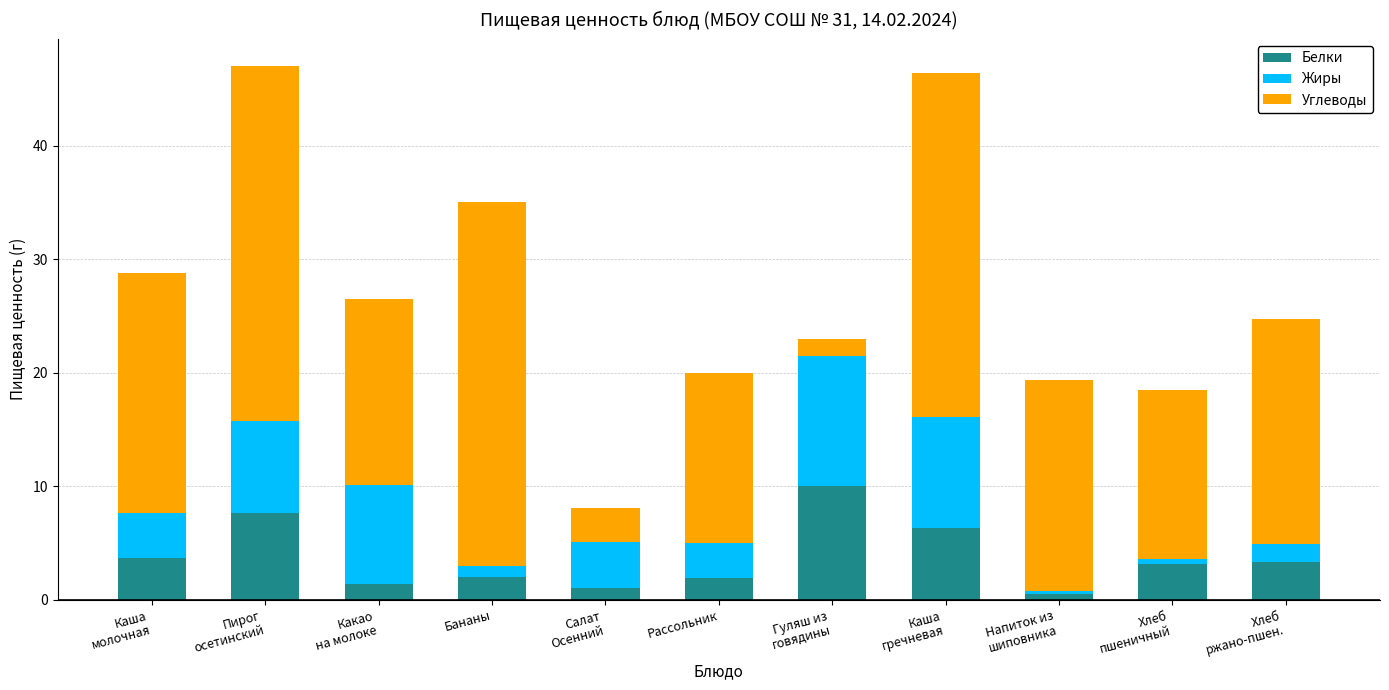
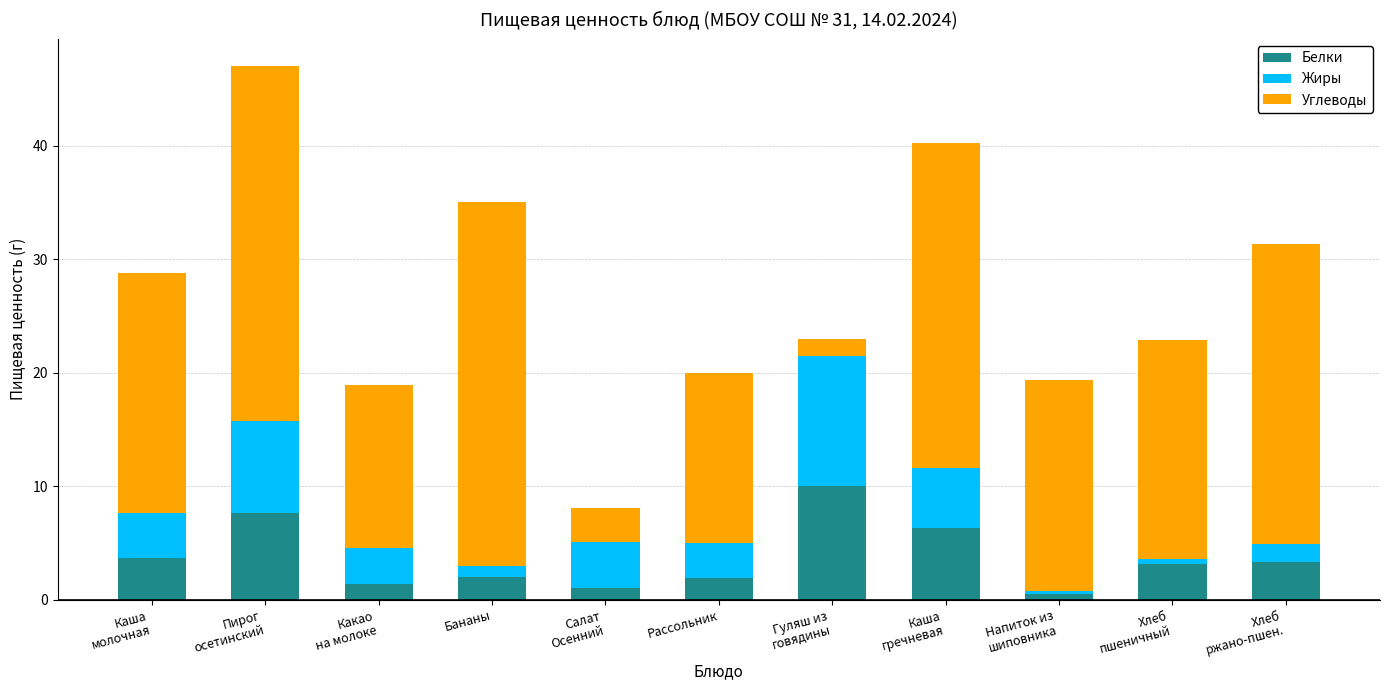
  {
    "Белки": {
      "Каша молочная": 3.7,
      "Пирог осетинский": 7.6,
      "Какао на молоке": 1.4,
      "Бананы": 2.0,
      "Салат Осенний": 1.0,
      "Рассольник": 2.0,
      "Гуляш из говядины": 10.0,
      "Каша гречневая": 6.3,
      "Напиток из шиповника": 0.5,
      "Хлеб пшеничный": 3.2,
      "Хлеб ржано-пшен.": 3.3
    },
    "Жиры": {
      "Каша молочная": 3.9,
      "Пирог осетинский": 8.2,
-     "Какао на молоке": 8.8,
+     "Какао на молоке": 3.2,
      "Бананы": 1.0,
      "Салат Осенний": 4.1,
      "Рассольник": 3.1,
      "Гуляш из говядины": 11.4,
-     "Каша гречневая": 9.8,
+     "Каша гречневая": 5.3,
      "Хлеб пшеничный": 0.4,
      "Хлеб ржано-пшен.": 1.6
    },
    "Углеводы": {
      "Каша молочная": 21.1,
      "Пирог осетинский": 31.3,
-     "Какао на молоке": 16.3,
+     "Какао на молоке": 14.4,
      "Бананы": 32.0,
      "Салат Осенний": 3.0,
      "Рассольник": 14.9,
      "Гуляш из говядины": 1.5,
-     "Каша гречневая": 30.3,
+     "Каша гречневая": 28.6,
      "Напиток из шиповника": 18.6,
-     "Хлеб пшеничный": 14.9,
-     "Хлеб ржано-пшен.": 19.8
+     "Хлеб пшеничный": 19.3,
+     "Хлеб ржано-пшен.": 26.4
    }
  }
